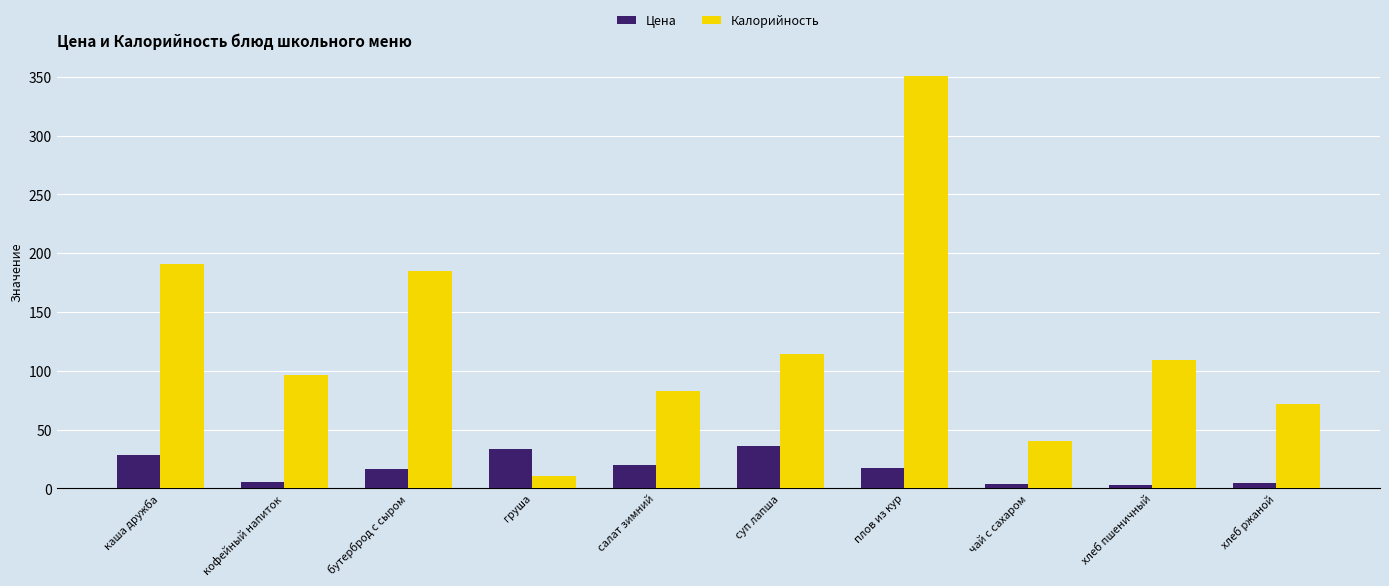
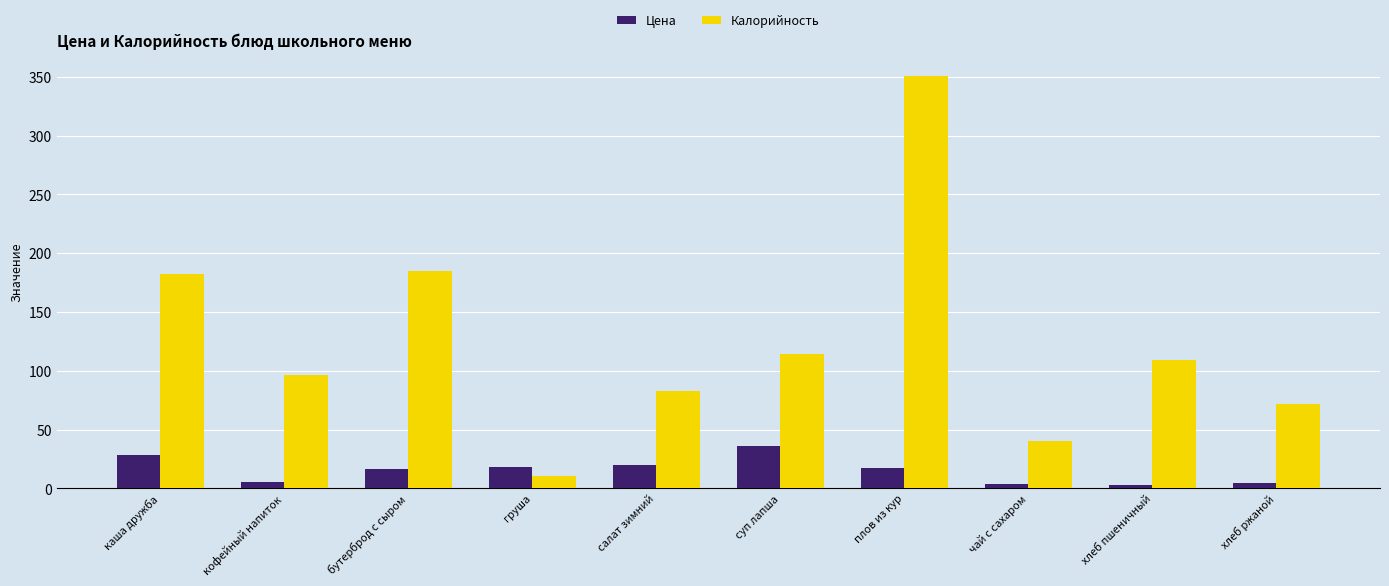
  {
    "Цена": {
      "каша дружба": 29,
      "кофейный напиток": 5,
      "бутерброд с сыром": 17,
-     "груша": 33,
+     "груша": 18,
      "салат зимний": 20,
      "суп лапша": 36,
      "плов из кур": 17,
      "чай с сахаром": 4,
      "хлеб пшеничный": 3,
      "хлеб ржаной": 5
    },
    "Калорийность": {
-     "каша дружба": 191,
+     "каша дружба": 183,
      "кофейный напиток": 96,
      "бутерброд с сыром": 185,
      "груша": 10,
      "салат зимний": 83,
      "суп лапша": 115,
      "плов из кур": 351,
      "чай с сахаром": 40,
      "хлеб пшеничный": 109,
      "хлеб ржаной": 72
    }
  }
